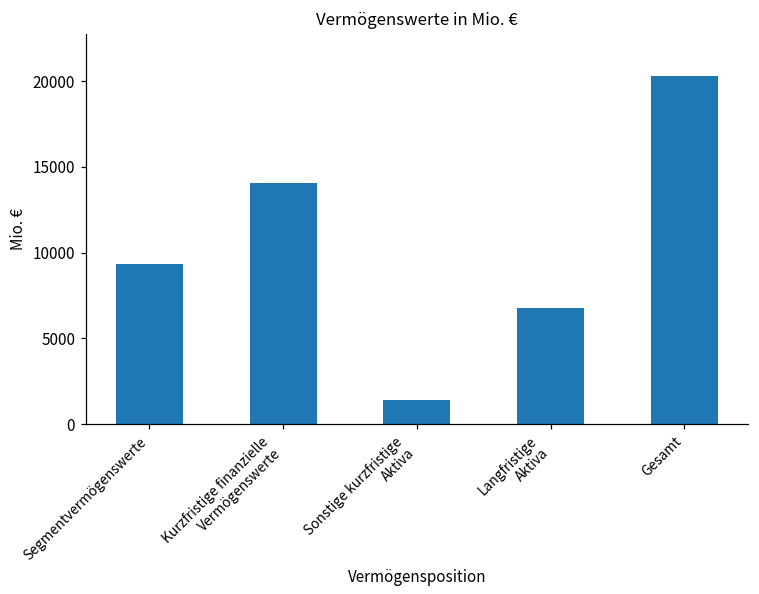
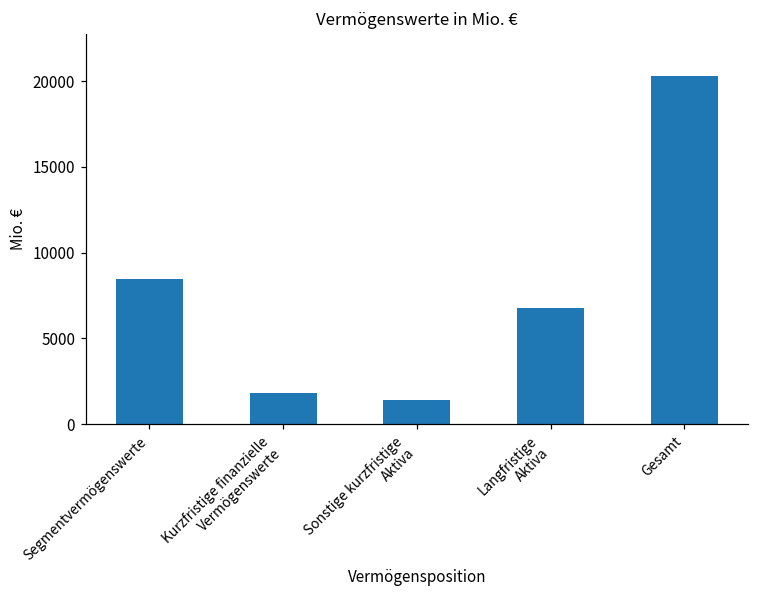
  {
-   "Segmentvermögenswerte": 9300,
-   "Kurzfristige finanzielle Vermögenswerte": 14100,
+   "Segmentvermögenswerte": 8500,
+   "Kurzfristige finanzielle Vermögenswerte": 1800,
    "Sonstige kurzfristige Aktiva": 1400,
    "Langfristige Aktiva": 6800,
    "Gesamt": 20300
  }
